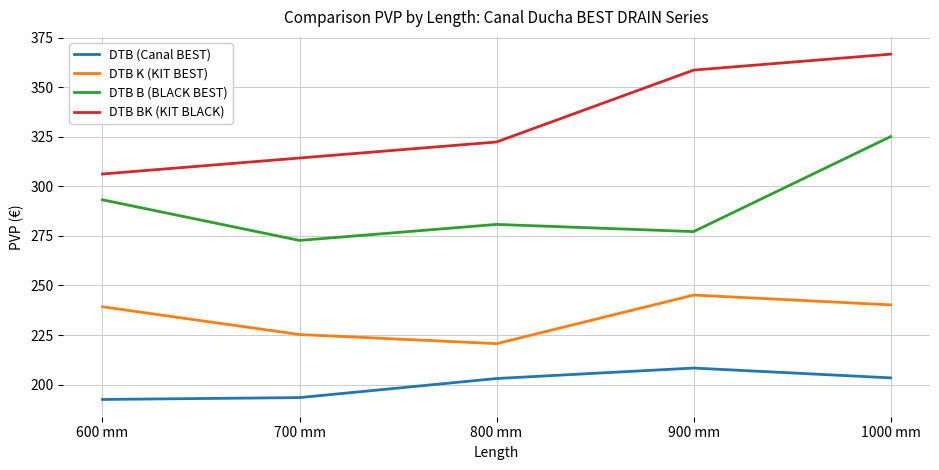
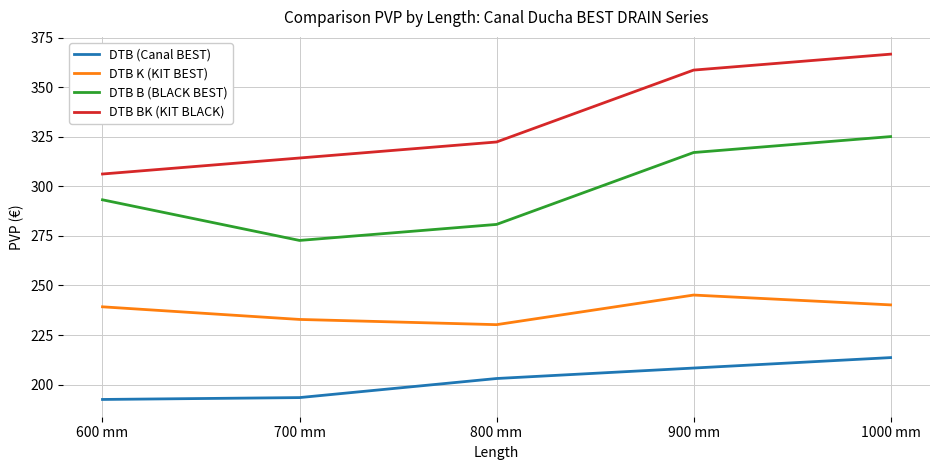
  {
    "DTB (Canal BEST)": {
      "600 mm": 193,
      "700 mm": 193,
      "800 mm": 203,
      "900 mm": 208,
-     "1000 mm": 203
+     "1000 mm": 214
    },
    "DTB K (KIT BEST)": {
      "600 mm": 239,
-     "700 mm": 225,
-     "800 mm": 221,
+     "700 mm": 233,
+     "800 mm": 230,
      "900 mm": 245,
      "1000 mm": 240
    },
    "DTB B (BLACK BEST)": {
      "600 mm": 293,
      "700 mm": 273,
      "800 mm": 281,
-     "900 mm": 277,
+     "900 mm": 317,
      "1000 mm": 325
    },
    "DTB BK (KIT BLACK)": {
      "600 mm": 306,
      "700 mm": 314,
      "800 mm": 322,
      "900 mm": 359,
      "1000 mm": 367
    }
  }
